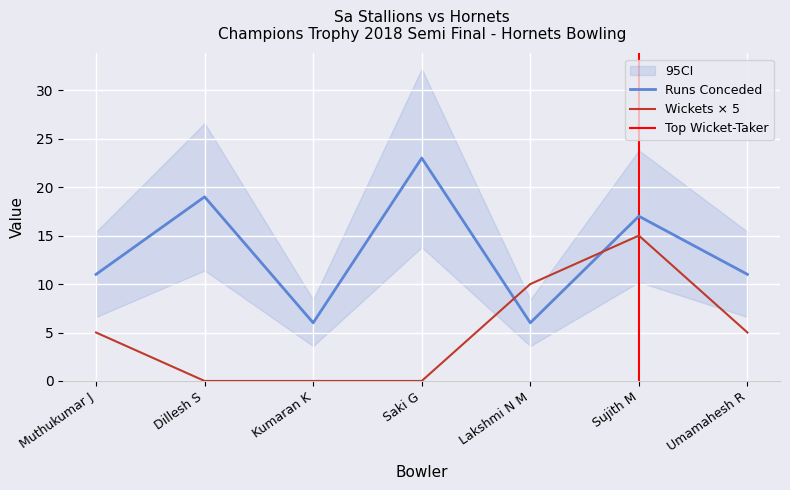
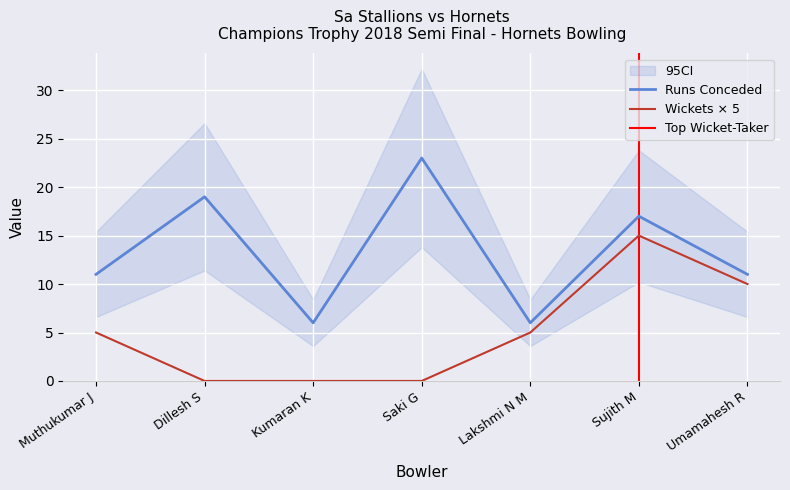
  {
    "Wickets × 5": {
      "Muthukumar J": 5,
      "Dillesh S": 0,
      "Kumaran K": 0,
      "Saki G": 0,
-     "Lakshmi N M": 10,
+     "Lakshmi N M": 5,
      "Sujith M": 15,
-     "Umamahesh R": 5
+     "Umamahesh R": 10
    }
  }
